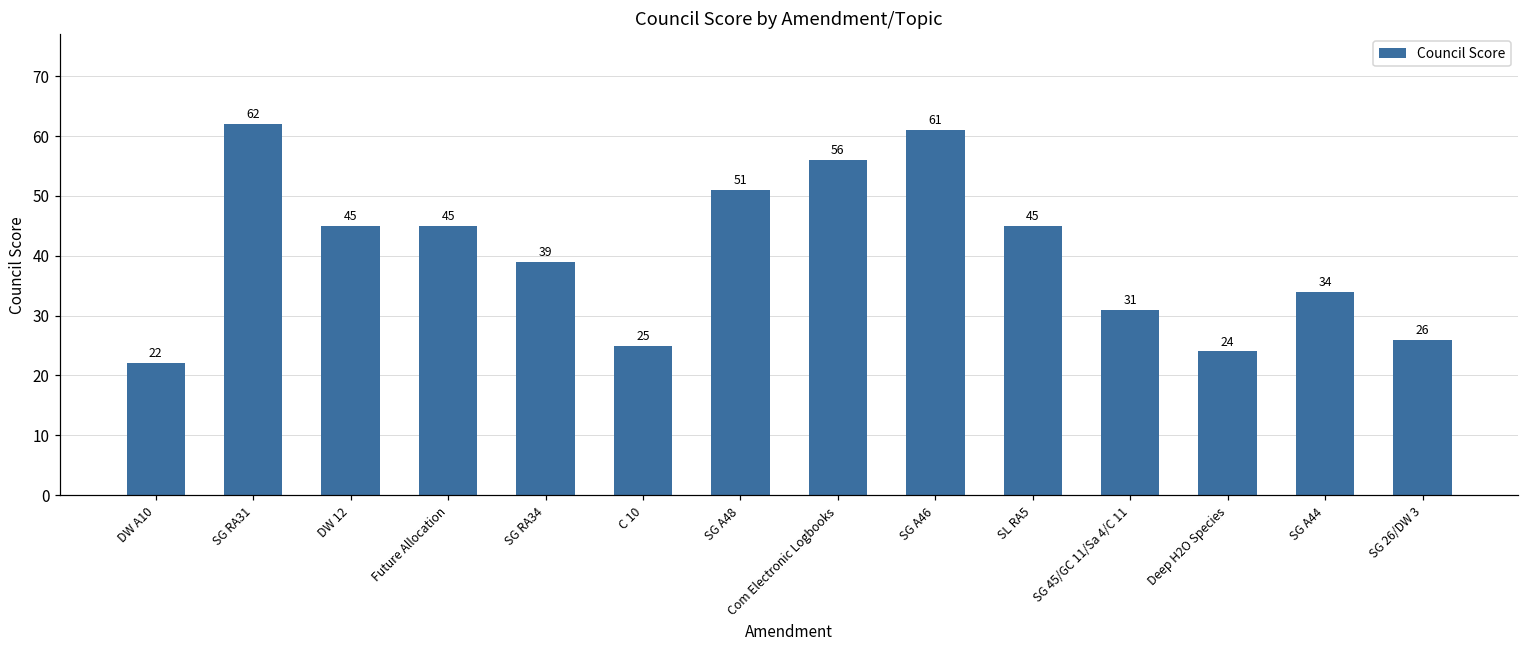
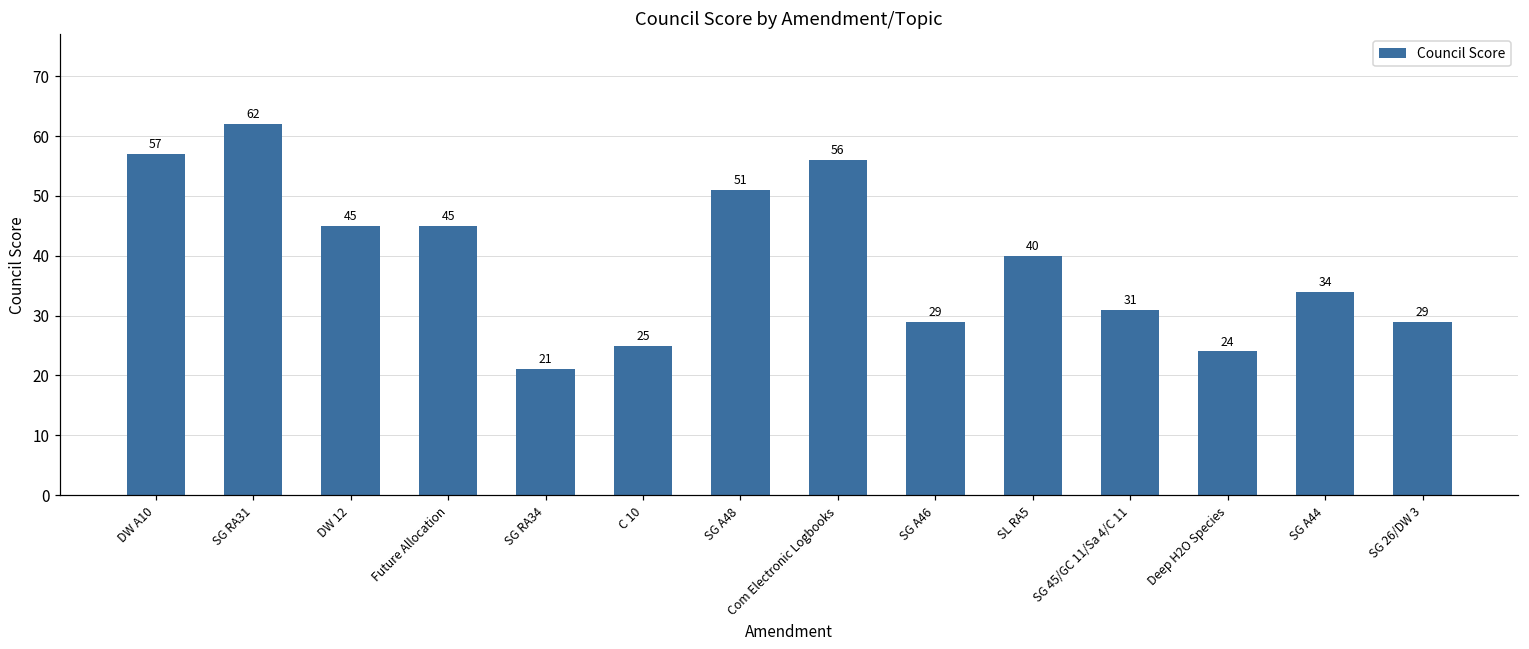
  {
-   "DW A10": 22,
+   "DW A10": 57,
    "SG RA31": 62,
    "DW 12": 45,
    "Future Allocation": 45,
-   "SG RA34": 39,
+   "SG RA34": 21,
    "C 10": 25,
    "SG A48": 51,
    "Com Electronic Logbooks": 56,
-   "SG A46": 61,
-   "SL RA5": 45,
+   "SG A46": 29,
+   "SL RA5": 40,
    "SG 45/GC 11/Sa 4/C 11": 31,
    "Deep H2O Species": 24,
    "SG A44": 34,
-   "SG 26/DW 3": 26
+   "SG 26/DW 3": 29
  }
